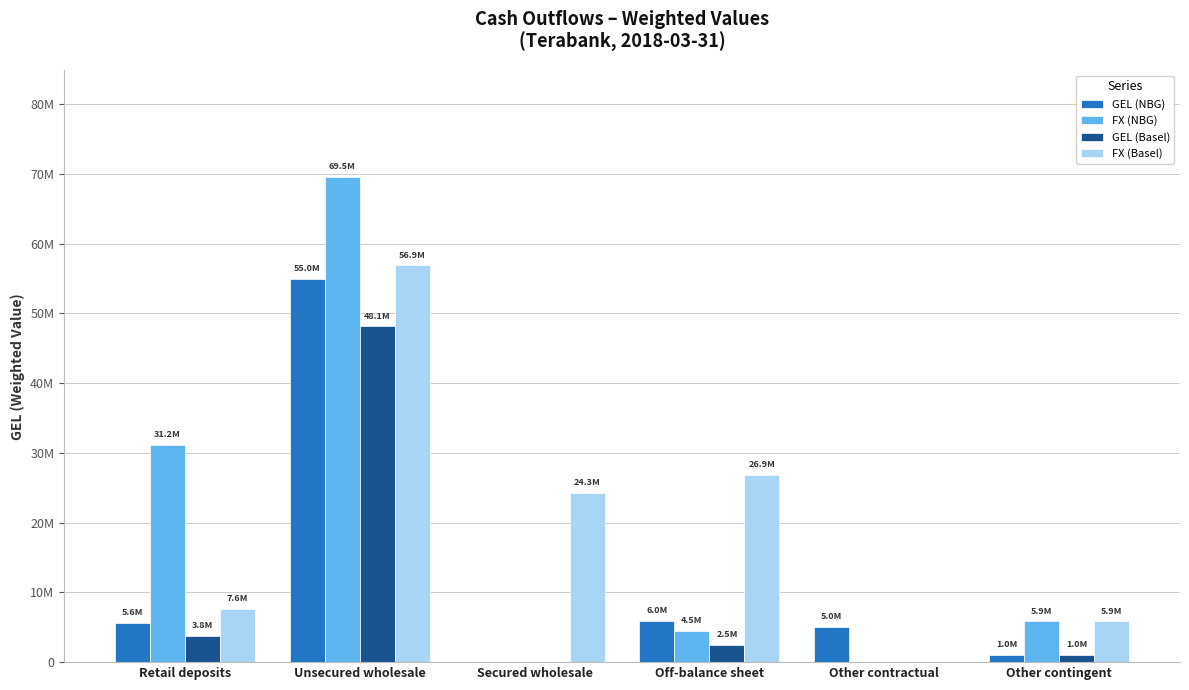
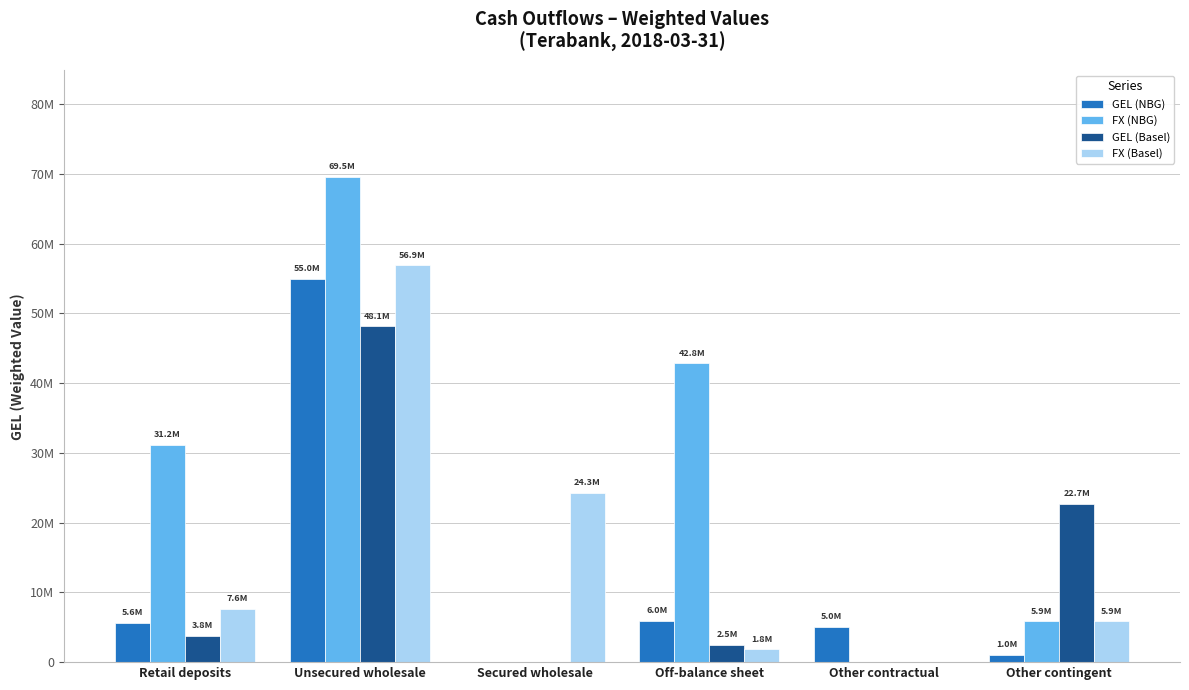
  {
    "GEL (NBG)": {
      "Retail deposits": "5.6M",
      "Unsecured wholesale": "55.0M",
      "Off-balance sheet": "6.0M",
      "Other contractual": "5.0M",
      "Other contingent": "1.0M"
    },
    "FX (NBG)": {
      "Retail deposits": "31.2M",
      "Unsecured wholesale": "69.5M",
-     "Off-balance sheet": "4.5M",
+     "Off-balance sheet": "42.8M",
      "Other contingent": "5.9M"
    },
    "GEL (Basel)": {
      "Retail deposits": "3.8M",
      "Unsecured wholesale": "48.1M",
      "Off-balance sheet": "2.5M",
-     "Other contingent": "1.0M"
+     "Other contingent": "22.7M"
    },
    "FX (Basel)": {
      "Retail deposits": "7.6M",
      "Unsecured wholesale": "56.9M",
      "Secured wholesale": "24.3M",
-     "Off-balance sheet": "26.9M",
+     "Off-balance sheet": "1.8M",
      "Other contingent": "5.9M"
    }
  }
